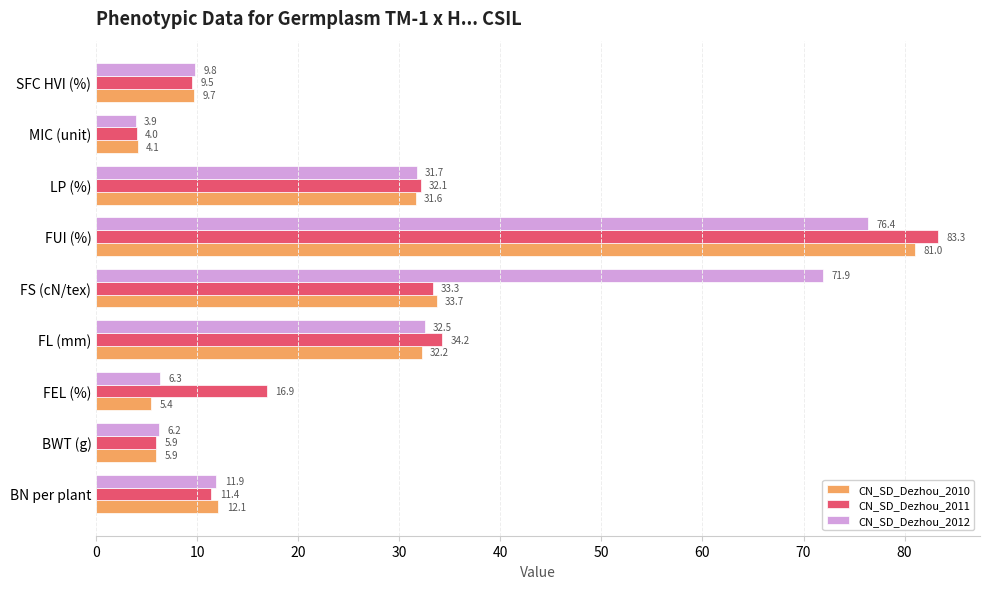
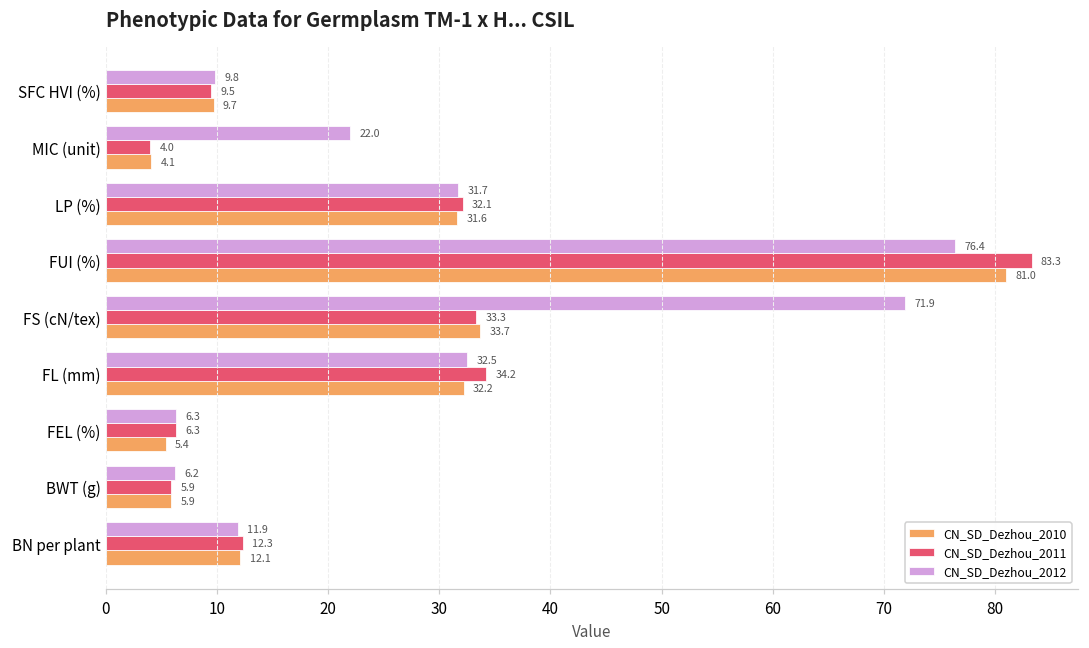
  {
    "CN_SD_Dezhou_2010": {
      "SFC HVI (%)": 9.7,
      "MIC (unit)": 4.1,
      "LP (%)": 31.6,
      "FUI (%)": 81.0,
      "FS (cN/tex)": 33.7,
      "FL (mm)": 32.2,
      "FEL (%)": 5.4,
      "BWT (g)": 5.9,
      "BN per plant": 12.1
    },
    "CN_SD_Dezhou_2011": {
      "SFC HVI (%)": 9.5,
      "MIC (unit)": 4.0,
      "LP (%)": 32.1,
      "FUI (%)": 83.3,
      "FS (cN/tex)": 33.3,
      "FL (mm)": 34.2,
-     "FEL (%)": 16.9,
+     "FEL (%)": 6.3,
      "BWT (g)": 5.9,
-     "BN per plant": 11.4
+     "BN per plant": 12.3
    },
    "CN_SD_Dezhou_2012": {
      "SFC HVI (%)": 9.8,
-     "MIC (unit)": 3.9,
+     "MIC (unit)": 22.0,
      "LP (%)": 31.7,
      "FUI (%)": 76.4,
      "FS (cN/tex)": 71.9,
      "FL (mm)": 32.5,
      "FEL (%)": 6.3,
      "BWT (g)": 6.2,
      "BN per plant": 11.9
    }
  }
